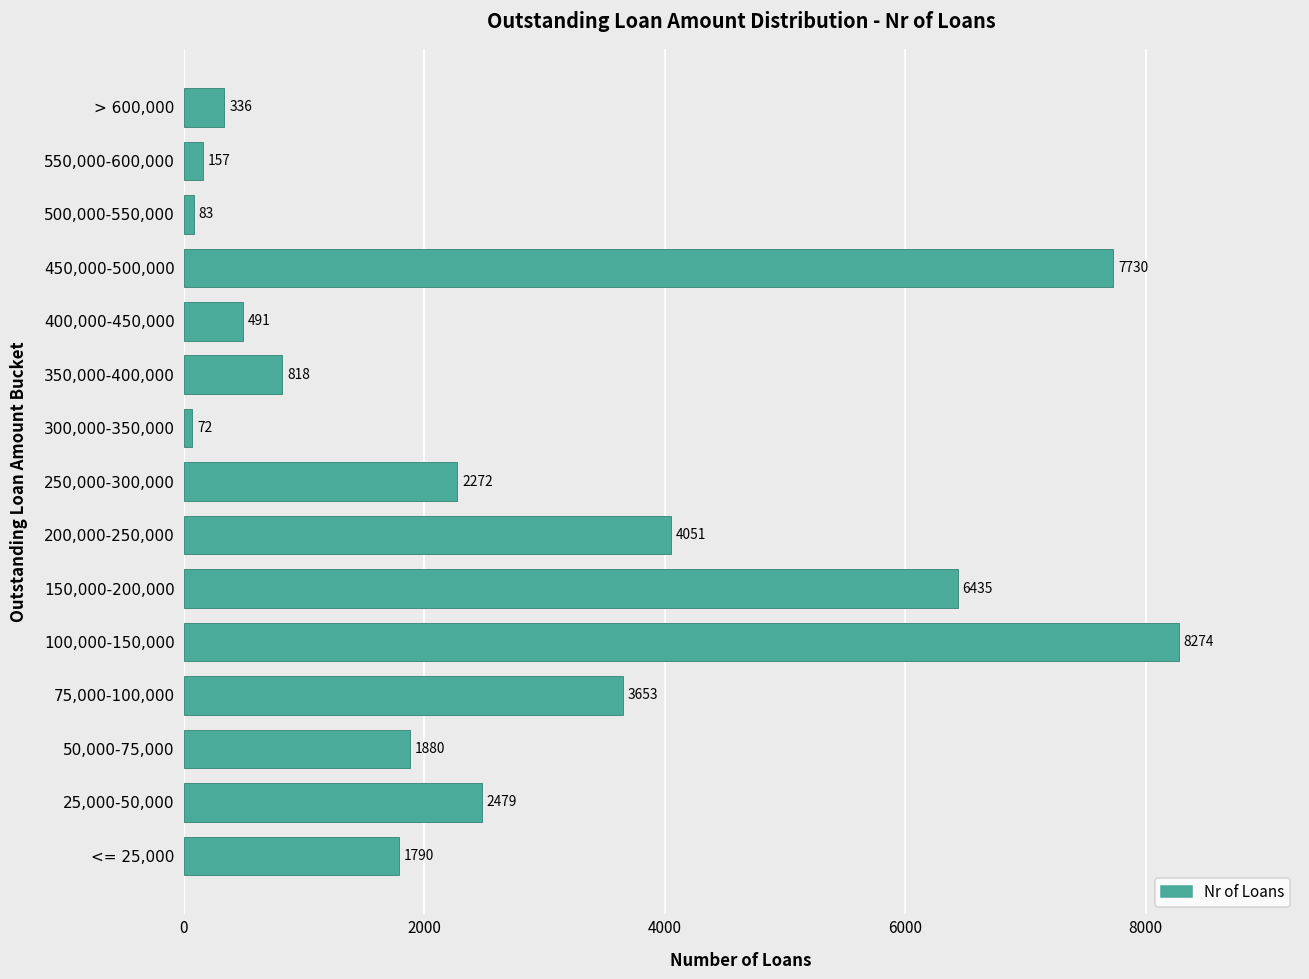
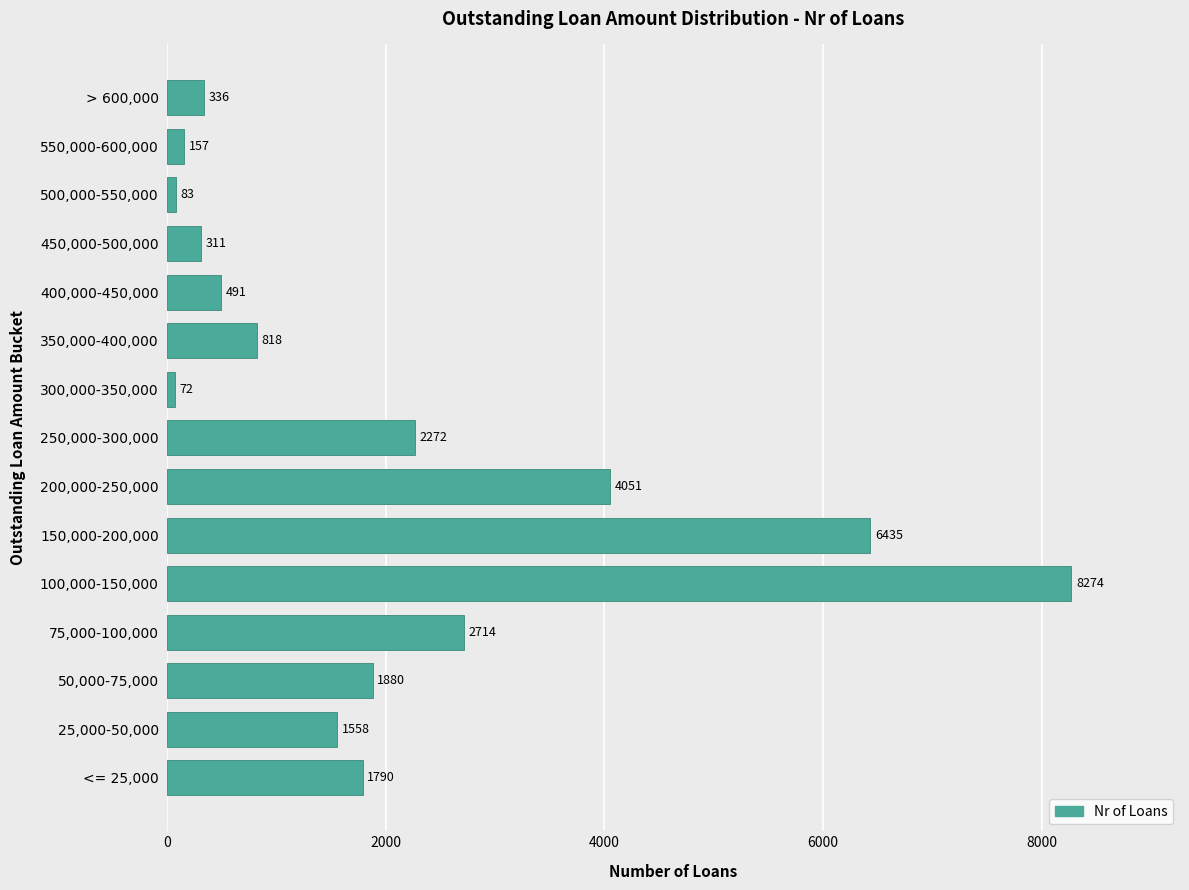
  {
    "> 600,000": 336,
    "550,000-600,000": 157,
    "500,000-550,000": 83,
-   "450,000-500,000": 7730,
+   "450,000-500,000": 311,
    "400,000-450,000": 491,
    "350,000-400,000": 818,
    "300,000-350,000": 72,
    "250,000-300,000": 2272,
    "200,000-250,000": 4051,
    "150,000-200,000": 6435,
    "100,000-150,000": 8274,
-   "75,000-100,000": 3653,
+   "75,000-100,000": 2714,
    "50,000-75,000": 1880,
-   "25,000-50,000": 2479,
+   "25,000-50,000": 1558,
    "<= 25,000": 1790
  }
